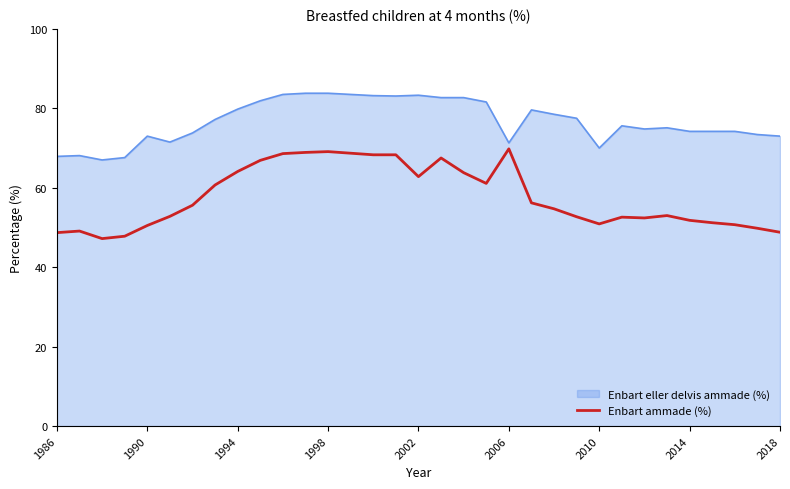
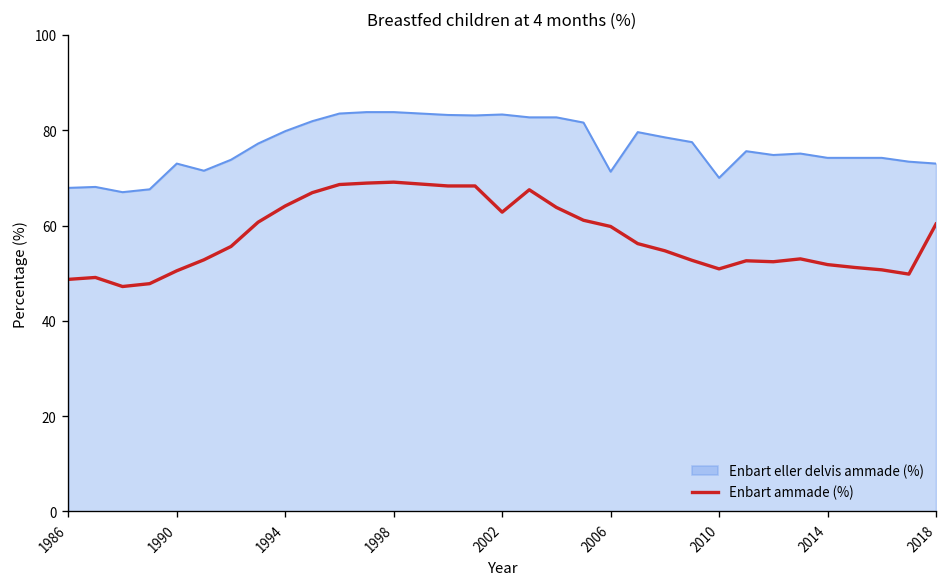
  {
    "Enbart eller delvis ammade (%)": {
      "1986": 68,
      "1990": 73,
      "1994": 80,
      "1998": 84,
      "2002": 83,
      "2006": 71,
      "2010": 70,
      "2014": 74,
      "2018": 73
    },
    "Enbart ammade (%)": {
      "1986": 49,
      "1990": 51,
      "1994": 64,
      "1998": 69,
      "2002": 63,
-     "2006": 70,
+     "2006": 60,
      "2010": 51,
      "2014": 52,
-     "2018": 49
+     "2018": 60
    }
  }
